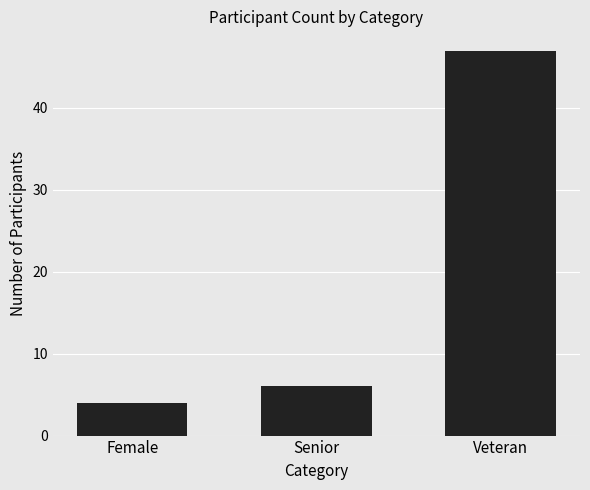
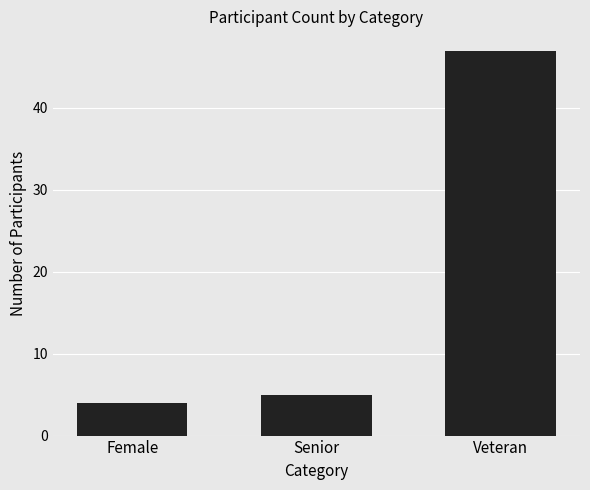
  {
    "Female": 4,
-   "Senior": 6,
+   "Senior": 5,
    "Veteran": 47
  }
